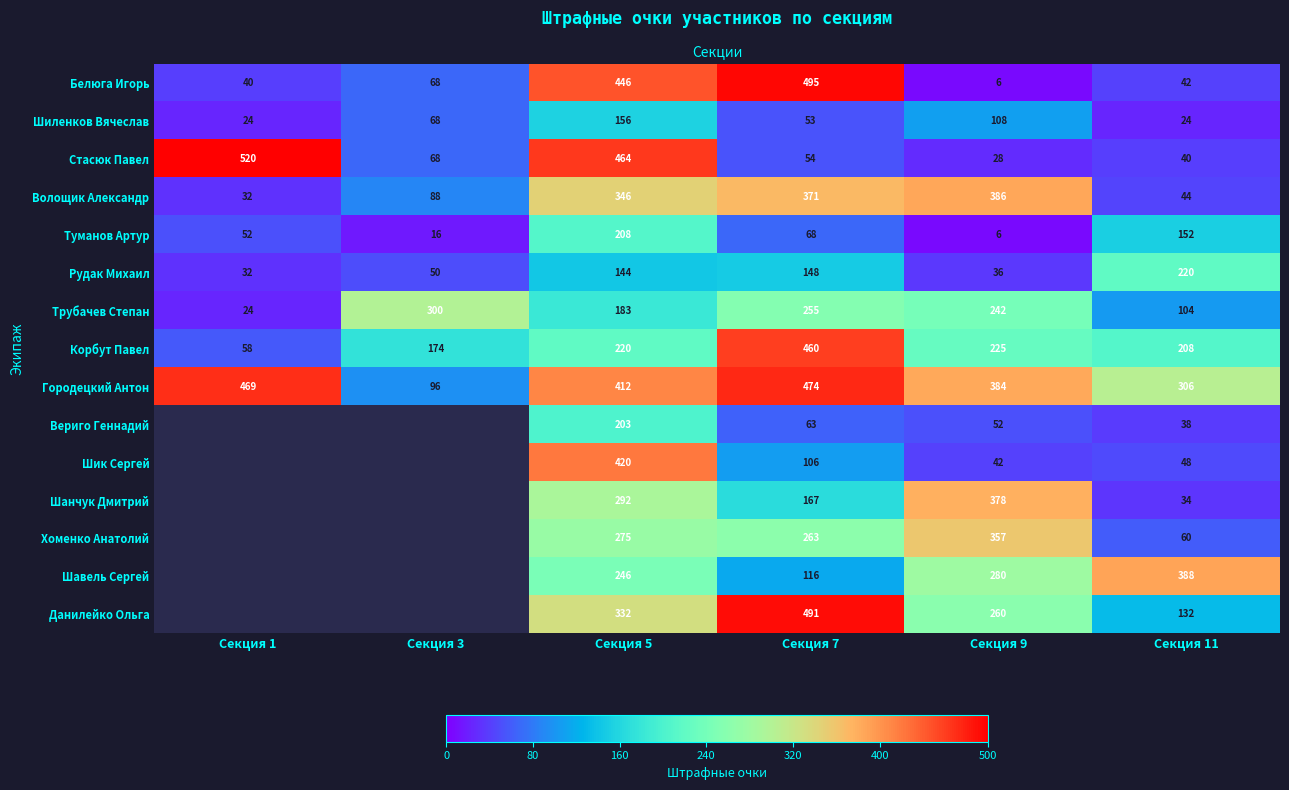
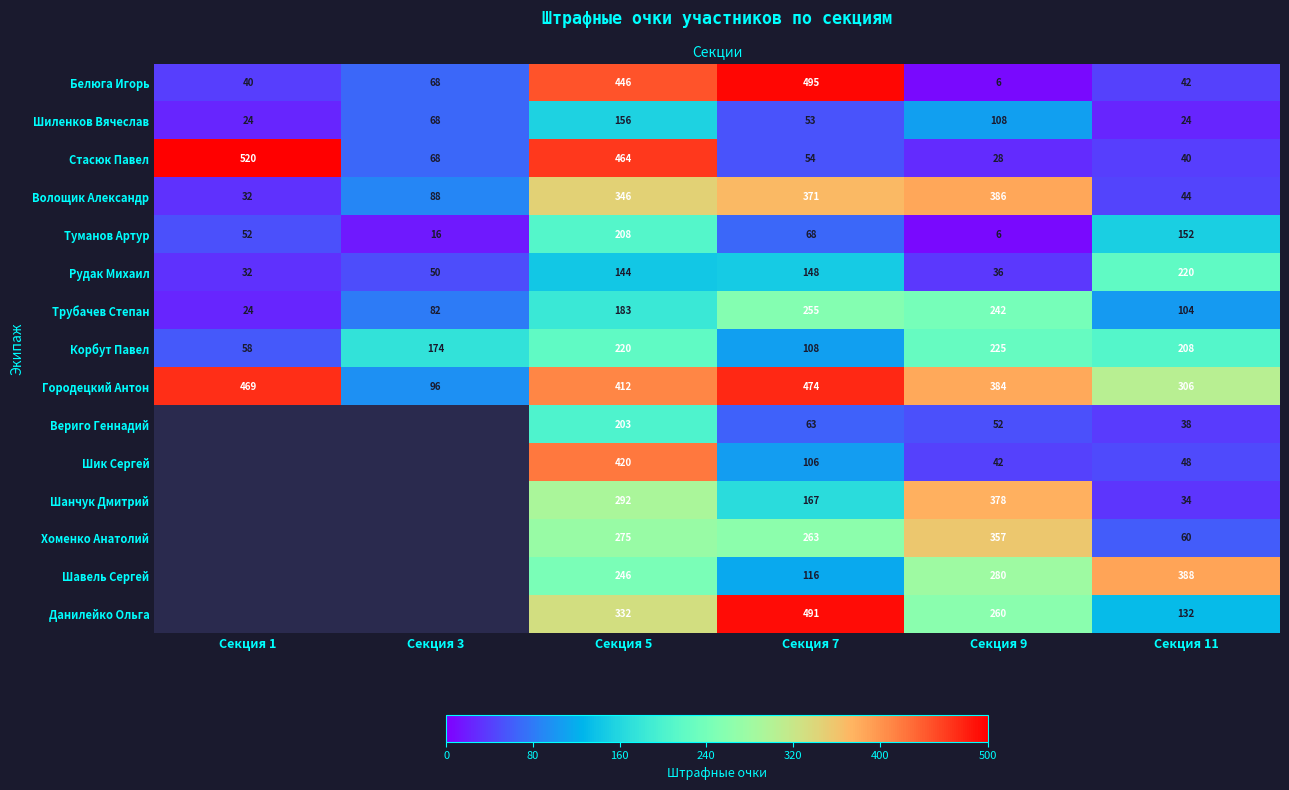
  {
    "Белюга Игорь": {
      "Секция 1": 40,
      "Секция 3": 68,
      "Секция 5": 446,
      "Секция 7": 495,
      "Секция 9": 6,
      "Секция 11": 42
    },
    "Шиленков Вячеслав": {
      "Секция 1": 24,
      "Секция 3": 68,
      "Секция 5": 156,
      "Секция 7": 53,
      "Секция 9": 108,
      "Секция 11": 24
    },
    "Стасюк Павел": {
      "Секция 1": 520,
      "Секция 3": 68,
      "Секция 5": 464,
      "Секция 7": 54,
      "Секция 9": 28,
      "Секция 11": 40
    },
    "Волощик Александр": {
      "Секция 1": 32,
      "Секция 3": 88,
      "Секция 5": 346,
      "Секция 7": 371,
      "Секция 9": 386,
      "Секция 11": 44
    },
    "Туманов Артур": {
      "Секция 1": 52,
      "Секция 3": 16,
      "Секция 5": 208,
      "Секция 7": 68,
      "Секция 9": 6,
      "Секция 11": 152
    },
    "Рудак Михаил": {
      "Секция 1": 32,
      "Секция 3": 50,
      "Секция 5": 144,
      "Секция 7": 148,
      "Секция 9": 36,
      "Секция 11": 220
    },
    "Трубачев Степан": {
      "Секция 1": 24,
-     "Секция 3": 300,
+     "Секция 3": 82,
      "Секция 5": 183,
      "Секция 7": 255,
      "Секция 9": 242,
      "Секция 11": 104
    },
    "Корбут Павел": {
      "Секция 1": 58,
      "Секция 3": 174,
      "Секция 5": 220,
-     "Секция 7": 460,
+     "Секция 7": 108,
      "Секция 9": 225,
      "Секция 11": 208
    },
    "Городецкий Антон": {
      "Секция 1": 469,
      "Секция 3": 96,
      "Секция 5": 412,
      "Секция 7": 474,
      "Секция 9": 384,
      "Секция 11": 306
    },
    "Вериго Геннадий": {
      "Секция 5": 203,
      "Секция 7": 63,
      "Секция 9": 52,
      "Секция 11": 38
    },
    "Шик Сергей": {
      "Секция 5": 420,
      "Секция 7": 106,
      "Секция 9": 42,
      "Секция 11": 48
    },
    "Шанчук Дмитрий": {
      "Секция 5": 292,
      "Секция 7": 167,
      "Секция 9": 378,
      "Секция 11": 34
    },
    "Хоменко Анатолий": {
      "Секция 5": 275,
      "Секция 7": 263,
      "Секция 9": 357,
      "Секция 11": 60
    },
    "Шавель Сергей": {
      "Секция 5": 246,
      "Секция 7": 116,
      "Секция 9": 280,
      "Секция 11": 388
    },
    "Данилейко Ольга": {
      "Секция 5": 332,
      "Секция 7": 491,
      "Секция 9": 260,
      "Секция 11": 132
    }
  }
